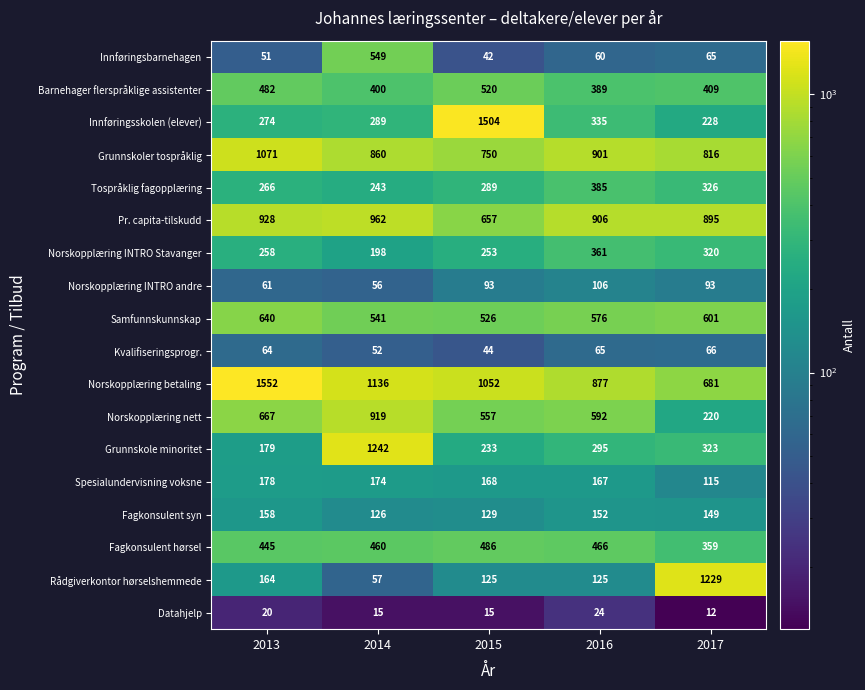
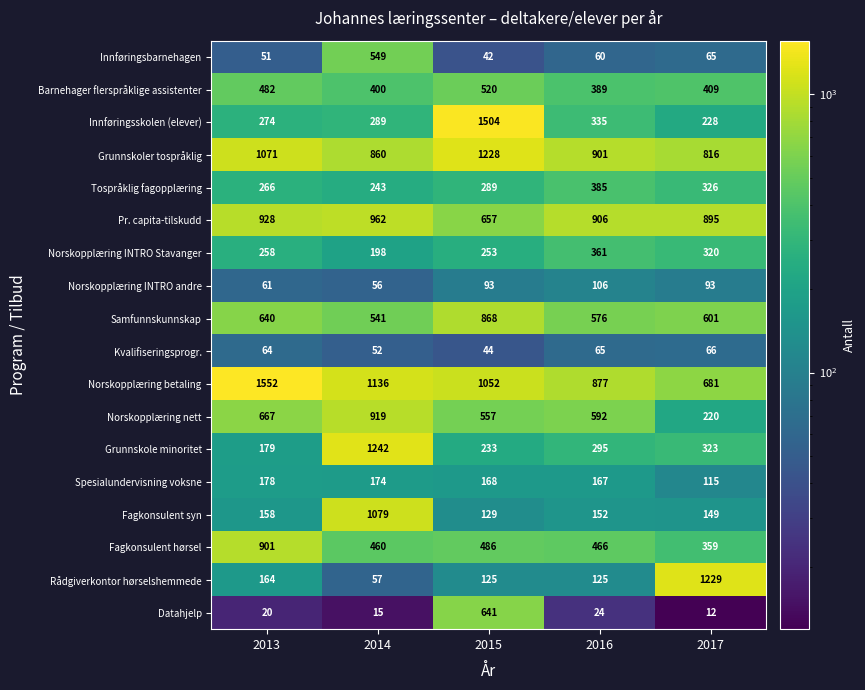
  {
    "Innføringsbarnehagen": {
      "2013": 51,
      "2014": 549,
      "2015": 42,
      "2016": 60,
      "2017": 65
    },
    "Barnehager flerspråklige assistenter": {
      "2013": 482,
      "2014": 400,
      "2015": 520,
      "2016": 389,
      "2017": 409
    },
    "Innføringsskolen (elever)": {
      "2013": 274,
      "2014": 289,
      "2015": 1504,
      "2016": 335,
      "2017": 228
    },
    "Grunnskoler tospråklig": {
      "2013": 1071,
      "2014": 860,
-     "2015": 750,
+     "2015": 1228,
      "2016": 901,
      "2017": 816
    },
    "Tospråklig fagopplæring": {
      "2013": 266,
      "2014": 243,
      "2015": 289,
      "2016": 385,
      "2017": 326
    },
    "Pr. capita-tilskudd": {
      "2013": 928,
      "2014": 962,
      "2015": 657,
      "2016": 906,
      "2017": 895
    },
    "Norskopplæring INTRO Stavanger": {
      "2013": 258,
      "2014": 198,
      "2015": 253,
      "2016": 361,
      "2017": 320
    },
    "Norskopplæring INTRO andre": {
      "2013": 61,
      "2014": 56,
      "2015": 93,
      "2016": 106,
      "2017": 93
    },
    "Samfunnskunnskap": {
      "2013": 640,
      "2014": 541,
-     "2015": 526,
+     "2015": 868,
      "2016": 576,
      "2017": 601
    },
    "Kvalifiseringsprogr.": {
      "2013": 64,
      "2014": 52,
      "2015": 44,
      "2016": 65,
      "2017": 66
    },
    "Norskopplæring betaling": {
      "2013": 1552,
      "2014": 1136,
      "2015": 1052,
      "2016": 877,
      "2017": 681
    },
    "Norskopplæring nett": {
      "2013": 667,
      "2014": 919,
      "2015": 557,
      "2016": 592,
      "2017": 220
    },
    "Grunnskole minoritet": {
      "2013": 179,
      "2014": 1242,
      "2015": 233,
      "2016": 295,
      "2017": 323
    },
    "Spesialundervisning voksne": {
      "2013": 178,
      "2014": 174,
      "2015": 168,
      "2016": 167,
      "2017": 115
    },
    "Fagkonsulent syn": {
      "2013": 158,
-     "2014": 126,
+     "2014": 1079,
      "2015": 129,
      "2016": 152,
      "2017": 149
    },
    "Fagkonsulent hørsel": {
-     "2013": 445,
+     "2013": 901,
      "2014": 460,
      "2015": 486,
      "2016": 466,
      "2017": 359
    },
    "Rådgiverkontor hørselshemmede": {
      "2013": 164,
      "2014": 57,
      "2015": 125,
      "2016": 125,
      "2017": 1229
    },
    "Datahjelp": {
      "2013": 20,
      "2014": 15,
-     "2015": 15,
+     "2015": 641,
      "2016": 24,
      "2017": 12
    }
  }
